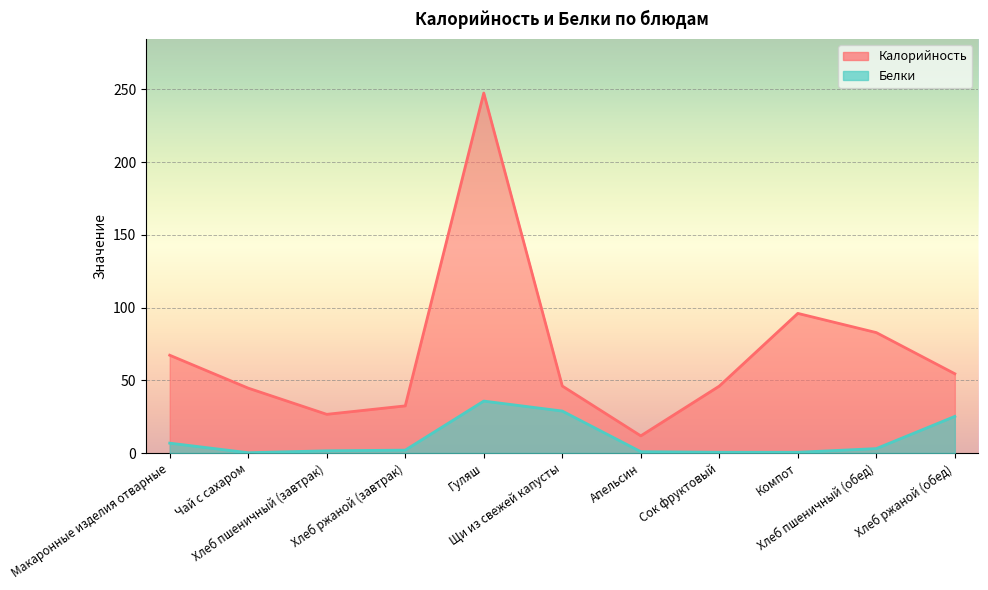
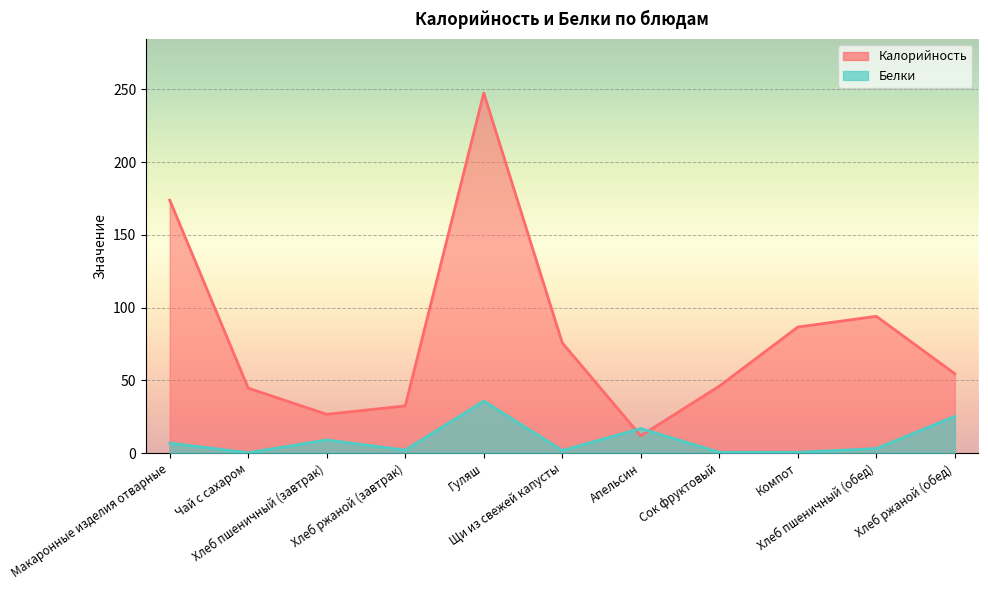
  {
    "Калорийность": {
-     "Макаронные изделия отварные": 67,
+     "Макаронные изделия отварные": 174,
      "Чай с сахаром": 45,
      "Хлеб пшеничный (завтрак)": 27,
      "Хлеб ржаной (завтрак)": 32,
      "Гуляш": 248,
-     "Щи из свежей капусты": 46,
+     "Щи из свежей капусты": 76,
      "Апельсин": 12,
      "Сок фруктовый": 46,
-     "Компот": 96,
-     "Хлеб пшеничный (обед)": 83,
+     "Компот": 87,
+     "Хлеб пшеничный (обед)": 94,
      "Хлеб ржаной (обед)": 55
    },
    "Белки": {
      "Макаронные изделия отварные": 7,
      "Чай с сахаром": 0,
-     "Хлеб пшеничный (завтрак)": 2,
+     "Хлеб пшеничный (завтрак)": 9,
      "Хлеб ржаной (завтрак)": 2,
      "Гуляш": 36,
-     "Щи из свежей капусты": 29,
-     "Апельсин": 1,
+     "Щи из свежей капусты": 2,
+     "Апельсин": 17,
      "Сок фруктовый": 1,
      "Компот": 1,
      "Хлеб пшеничный (обед)": 3,
      "Хлеб ржаной (обед)": 25
    }
  }
